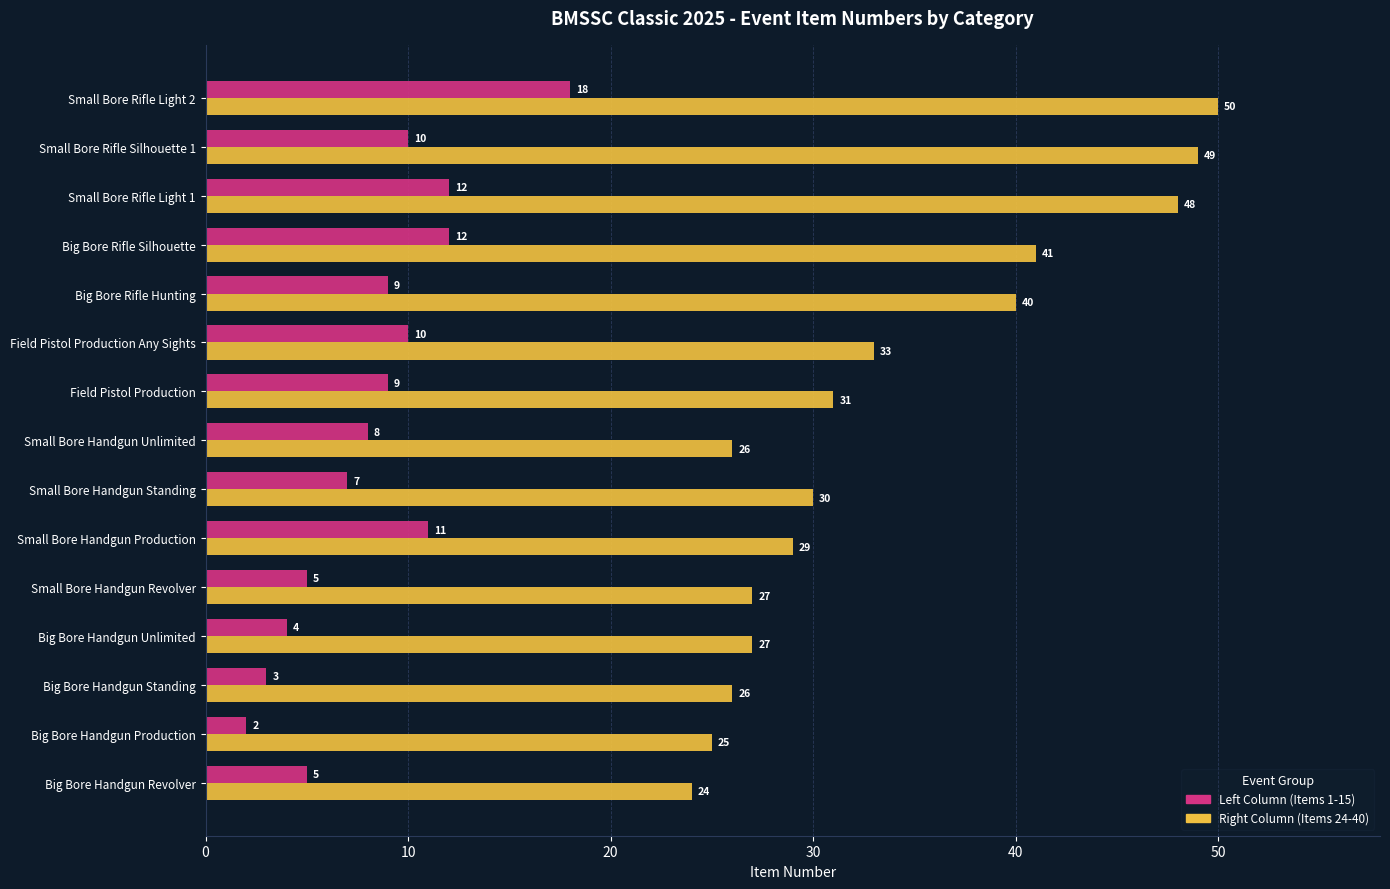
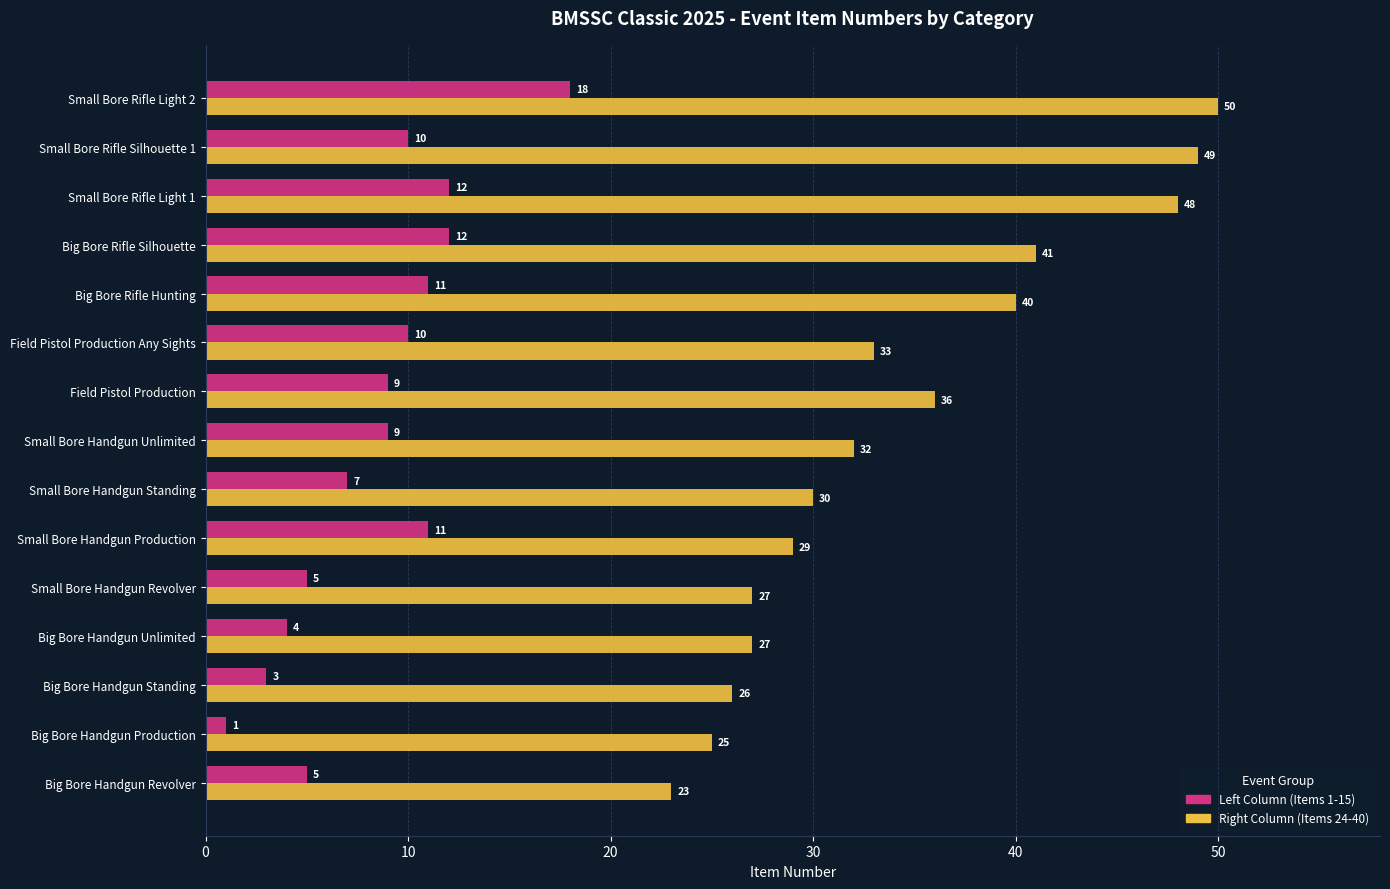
  {
    "Left Column (Items 1-15)": {
      "Small Bore Rifle Light 2": 18,
      "Small Bore Rifle Silhouette 1": 10,
      "Small Bore Rifle Light 1": 12,
      "Big Bore Rifle Silhouette": 12,
-     "Big Bore Rifle Hunting": 9,
+     "Big Bore Rifle Hunting": 11,
      "Field Pistol Production Any Sights": 10,
      "Field Pistol Production": 9,
-     "Small Bore Handgun Unlimited": 8,
+     "Small Bore Handgun Unlimited": 9,
      "Small Bore Handgun Standing": 7,
      "Small Bore Handgun Production": 11,
      "Small Bore Handgun Revolver": 5,
      "Big Bore Handgun Unlimited": 4,
      "Big Bore Handgun Standing": 3,
-     "Big Bore Handgun Production": 2,
+     "Big Bore Handgun Production": 1,
      "Big Bore Handgun Revolver": 5
    },
    "Right Column (Items 24-40)": {
      "Small Bore Rifle Light 2": 50,
      "Small Bore Rifle Silhouette 1": 49,
      "Small Bore Rifle Light 1": 48,
      "Big Bore Rifle Silhouette": 41,
      "Big Bore Rifle Hunting": 40,
      "Field Pistol Production Any Sights": 33,
-     "Field Pistol Production": 31,
-     "Small Bore Handgun Unlimited": 26,
+     "Field Pistol Production": 36,
+     "Small Bore Handgun Unlimited": 32,
      "Small Bore Handgun Standing": 30,
      "Small Bore Handgun Production": 29,
      "Small Bore Handgun Revolver": 27,
      "Big Bore Handgun Unlimited": 27,
      "Big Bore Handgun Standing": 26,
      "Big Bore Handgun Production": 25,
-     "Big Bore Handgun Revolver": 24
+     "Big Bore Handgun Revolver": 23
    }
  }
